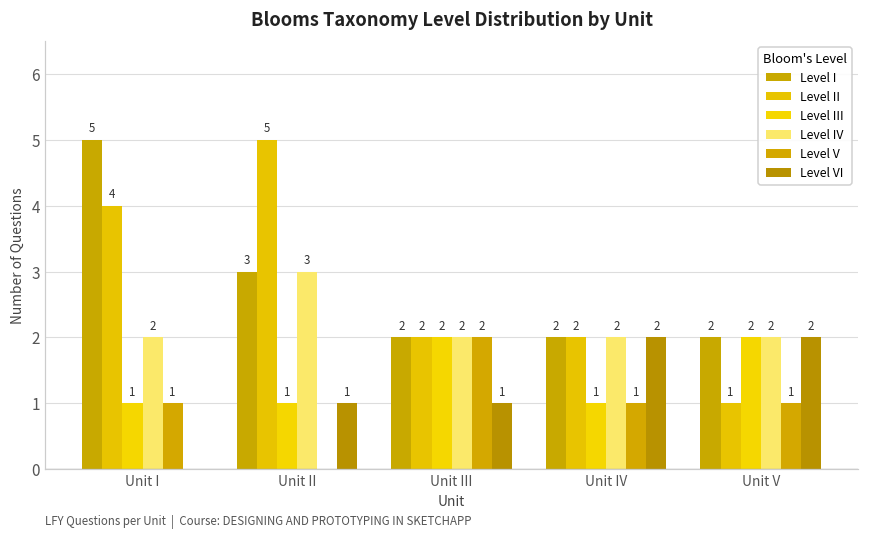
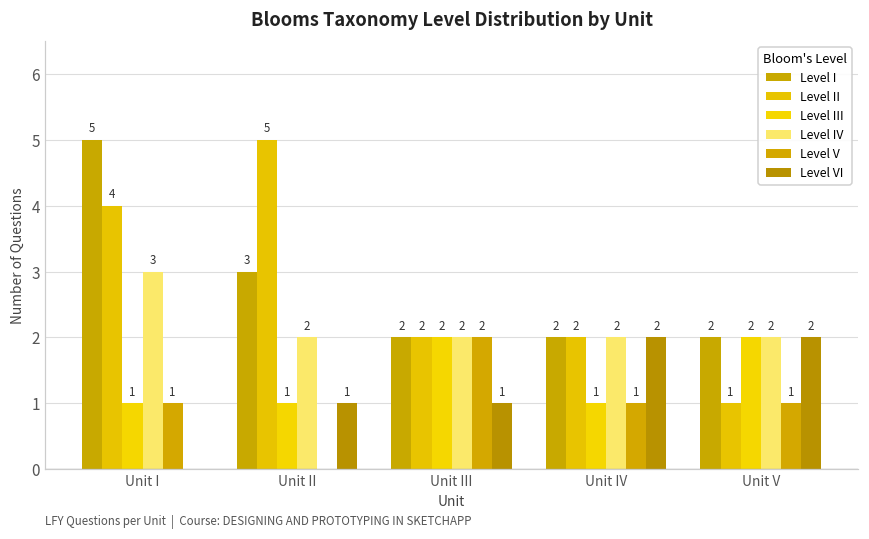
  {
    "Level IV": {
-     "Unit I": 2,
-     "Unit II": 3,
+     "Unit I": 3,
+     "Unit II": 2,
      "Unit III": 2,
      "Unit IV": 2,
      "Unit V": 2
    }
  }
